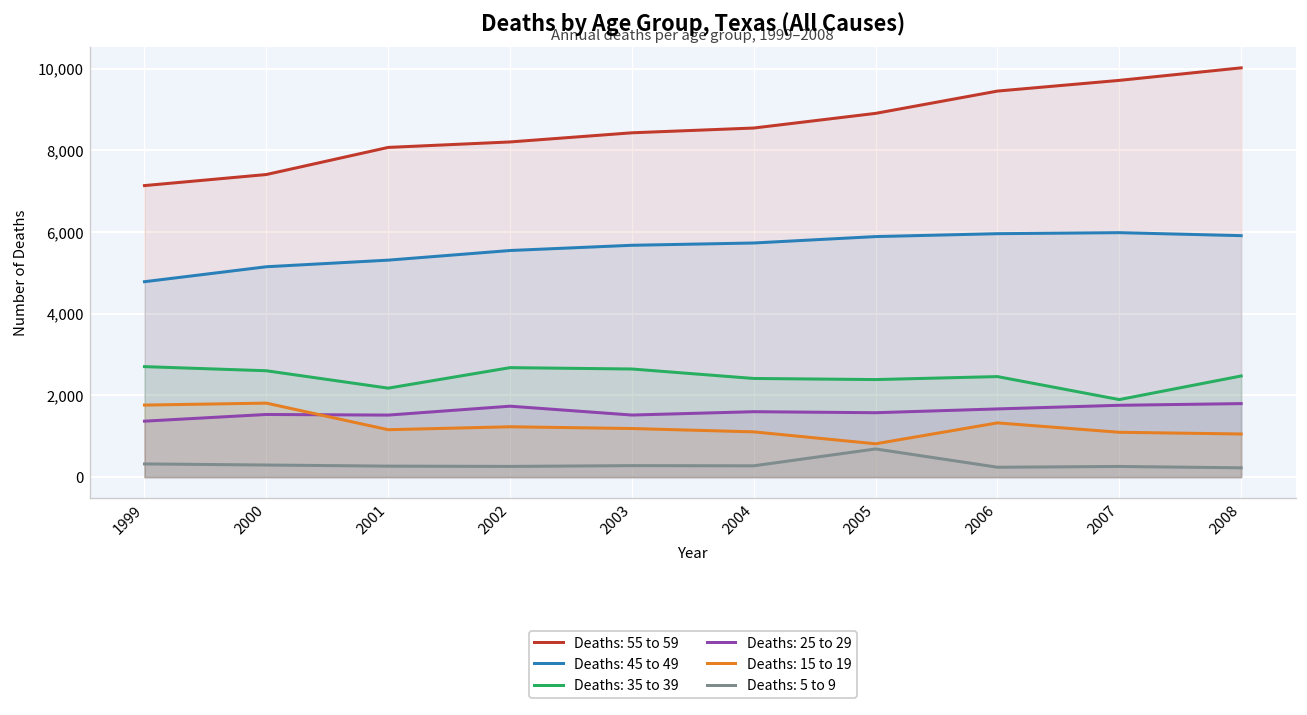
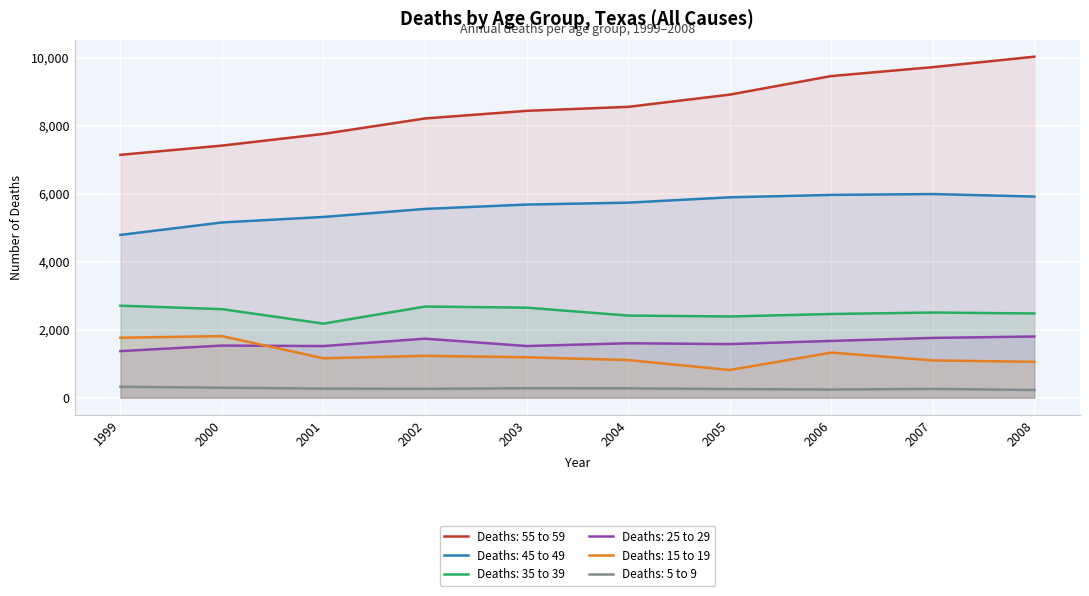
  {
    "Deaths: 55 to 59": {
      "1999": "7,100",
      "2000": "7,400",
-     "2001": "8,100",
+     "2001": "7,800",
      "2002": "8,200",
      "2003": "8,400",
      "2004": "8,600",
      "2005": "8,900",
      "2006": "9,500",
      "2007": "9,700",
      "2008": "10,000"
    },
    "Deaths: 45 to 49": {
      "1999": "4,800",
      "2000": "5,200",
      "2001": "5,300",
      "2002": "5,600",
      "2003": "5,700",
      "2004": "5,700",
      "2005": "5,900",
      "2006": "6,000",
      "2007": "6,000",
      "2008": "5,900"
    },
    "Deaths: 35 to 39": {
      "1999": "2,700",
      "2000": "2,600",
      "2001": "2,200",
      "2002": "2,700",
      "2003": "2,600",
      "2004": "2,400",
      "2005": "2,400",
      "2006": "2,500",
-     "2007": "1,900",
+     "2007": "2,500",
      "2008": "2,500"
    },
    "Deaths: 25 to 29": {
      "1999": "1,400",
      "2000": "1,500",
      "2001": "1,500",
      "2002": "1,700",
      "2003": "1,500",
      "2004": "1,600",
      "2005": "1,600",
      "2006": "1,700",
      "2007": "1,800",
      "2008": "1,800"
    },
    "Deaths: 15 to 19": {
      "1999": "1,800",
      "2000": "1,800",
      "2001": "1,200",
      "2002": "1,200",
      "2003": "1,200",
      "2004": "1,100",
      "2005": "800",
      "2006": "1,300",
      "2007": "1,100",
      "2008": "1,100"
    },
    "Deaths: 5 to 9": {
      "1999": "300",
      "2000": "300",
      "2001": "300",
      "2002": "300",
      "2003": "300",
      "2004": "300",
-     "2005": "700",
+     "2005": "300",
      "2006": "200",
      "2007": "300",
      "2008": "200"
    }
  }
